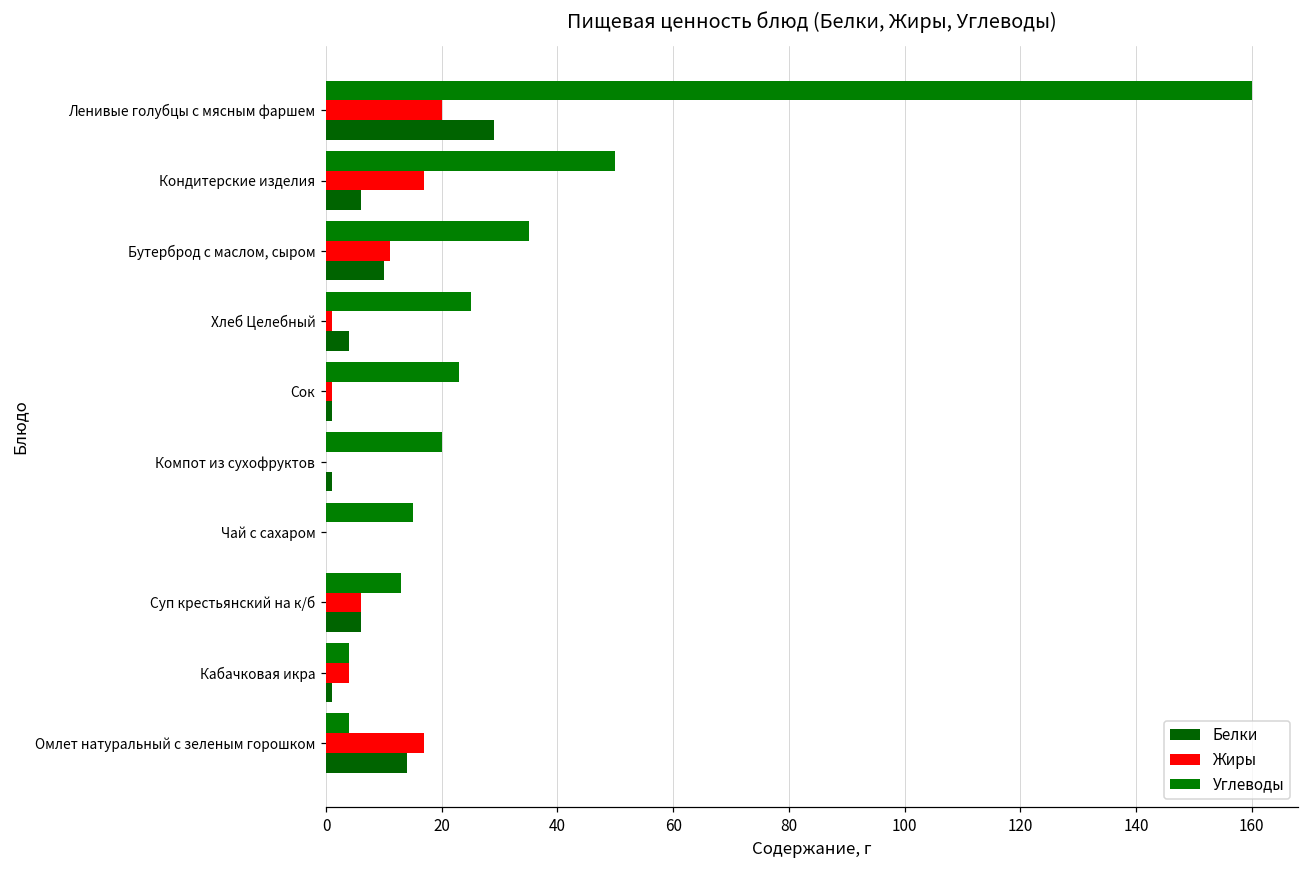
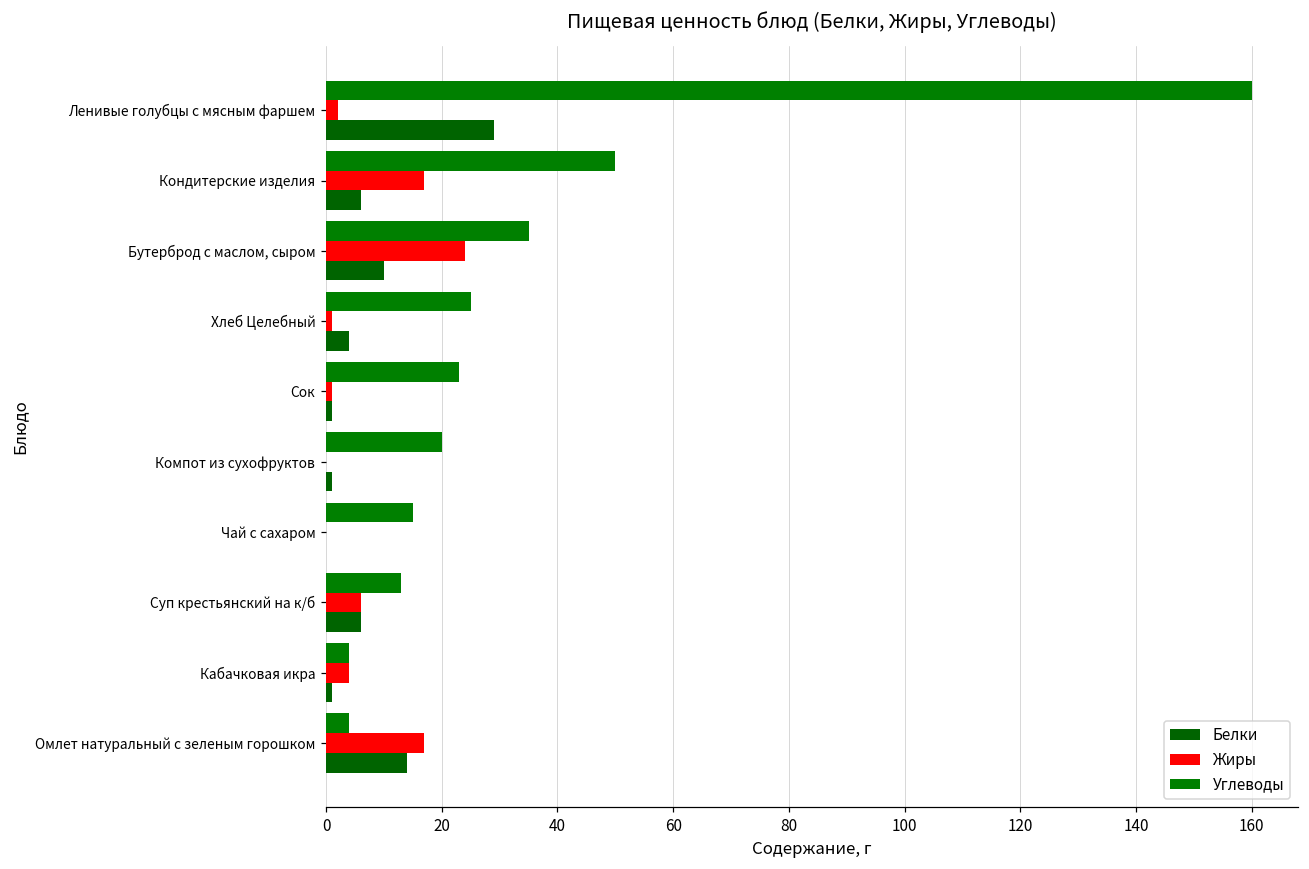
  {
    "Жиры": {
-     "Ленивые голубцы с мясным фаршем": 20,
+     "Ленивые голубцы с мясным фаршем": 2,
      "Кондитерские изделия": 17,
-     "Бутерброд с маслом, сыром": 11,
+     "Бутерброд с маслом, сыром": 24,
      "Хлеб Целебный": 1,
      "Сок": 1,
      "Компот из сухофруктов": 0,
      "Чай с сахаром": 0,
      "Суп крестьянский на к/б": 6,
      "Кабачковая икра": 4,
      "Омлет натуральный с зеленым горошком": 17
    }
  }
